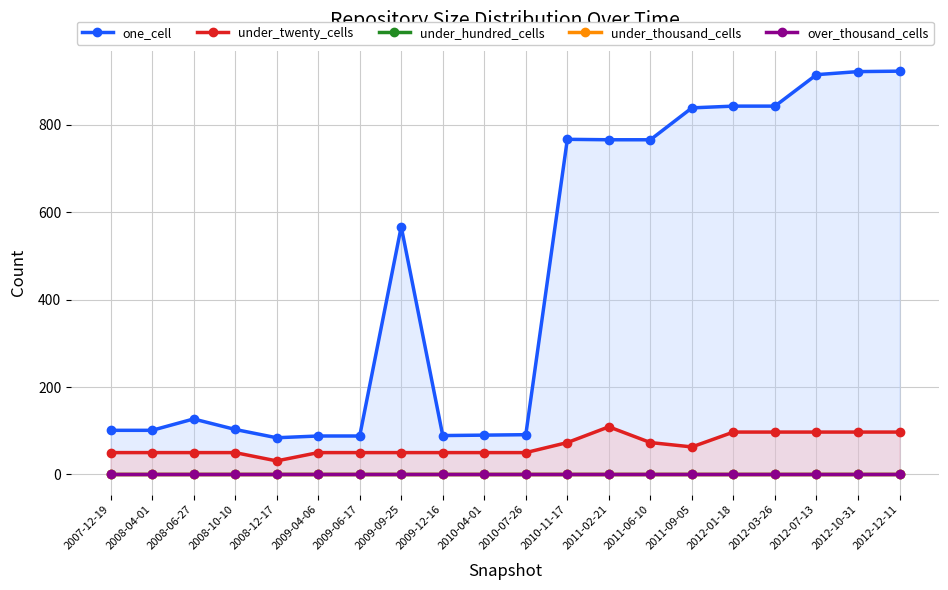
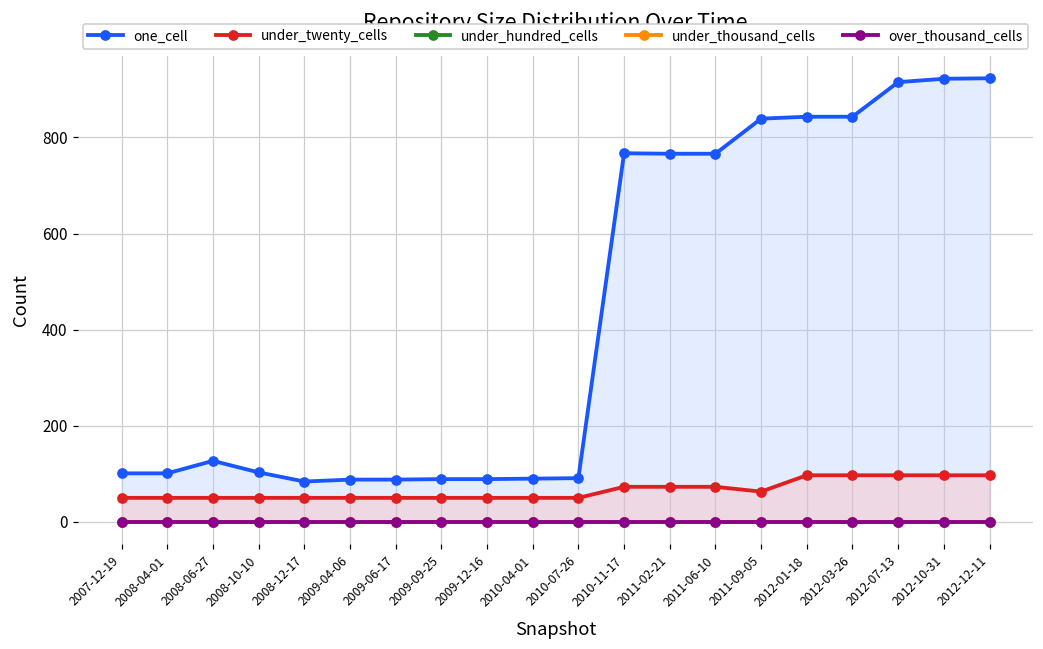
  {
    "one_cell": {
      "2007-12-19": 100,
      "2008-04-01": 100,
      "2008-06-27": 130,
      "2008-10-10": 100,
      "2008-12-17": 80,
      "2009-04-06": 90,
      "2009-06-17": 90,
-     "2009-09-25": 570,
+     "2009-09-25": 90,
      "2009-12-16": 90,
      "2010-04-01": 90,
      "2010-07-26": 90,
      "2010-11-17": 770,
      "2011-02-21": 770,
      "2011-06-10": 770,
      "2011-09-05": 840,
      "2012-01-18": 840,
      "2012-03-26": 840,
      "2012-07-13": 920,
      "2012-10-31": 920,
      "2012-12-11": 920
    },
    "under_twenty_cells": {
      "2007-12-19": 50,
      "2008-04-01": 50,
      "2008-06-27": 50,
      "2008-10-10": 50,
-     "2008-12-17": 30,
+     "2008-12-17": 50,
      "2009-04-06": 50,
      "2009-06-17": 50,
      "2009-09-25": 50,
      "2009-12-16": 50,
      "2010-04-01": 50,
      "2010-07-26": 50,
      "2010-11-17": 70,
-     "2011-02-21": 110,
+     "2011-02-21": 70,
      "2011-06-10": 70,
      "2011-09-05": 60,
      "2012-01-18": 100,
      "2012-03-26": 100,
      "2012-07-13": 100,
      "2012-10-31": 100,
      "2012-12-11": 100
    },
    "over_thousand_cells": {
      "2007-12-19": 0,
      "2008-04-01": 0,
      "2008-06-27": 0,
      "2008-10-10": 0,
      "2008-12-17": 0,
      "2009-04-06": 0,
      "2009-06-17": 0,
      "2009-09-25": 0,
      "2009-12-16": 0,
      "2010-04-01": 0,
      "2010-07-26": 0,
      "2010-11-17": 0,
      "2011-02-21": 0,
      "2011-06-10": 0,
      "2011-09-05": 0,
      "2012-01-18": 0,
      "2012-03-26": 0,
      "2012-07-13": 0,
      "2012-10-31": 0,
      "2012-12-11": 0
    }
  }
